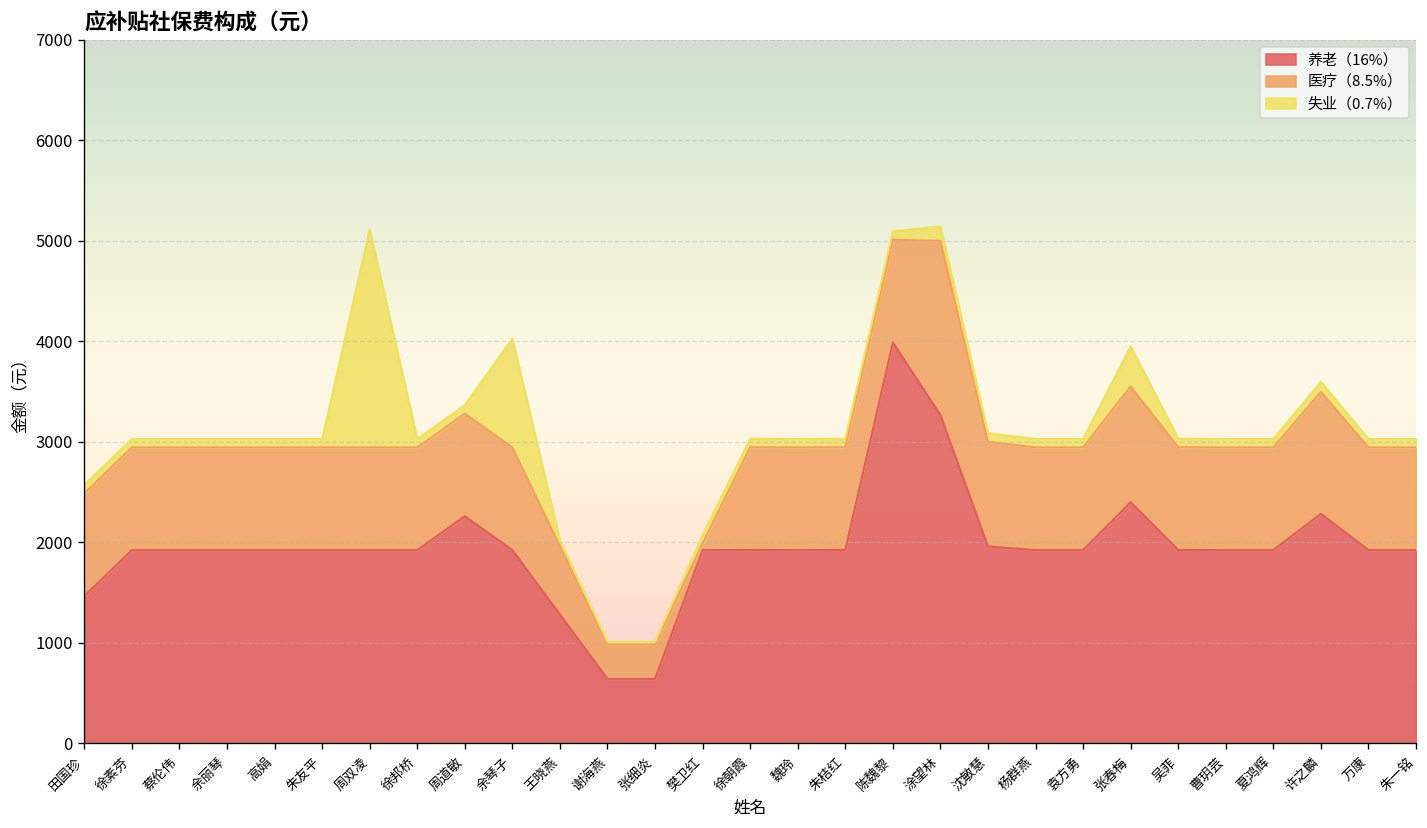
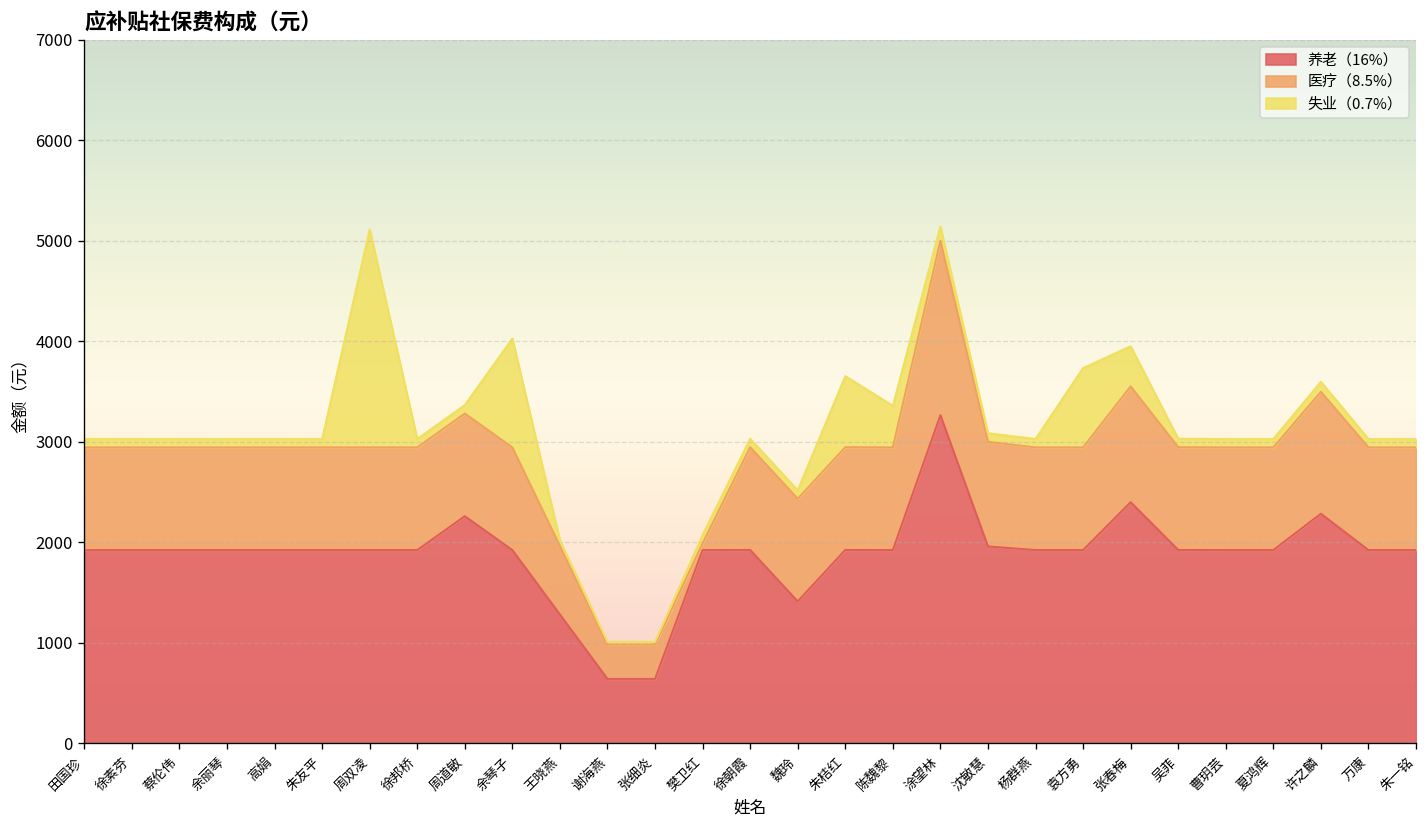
  {
    "养老（16%）": {
-     "田国珍": 1500,
+     "田国珍": 1900,
      "徐素芬": 1900,
      "蔡伦伟": 1900,
      "余丽琴": 1900,
      "高娟": 1900,
      "朱友平": 1900,
      "周双凌": 1900,
      "徐邦桥": 1900,
      "周道敏": 2300,
      "余琴子": 1900,
      "王晓燕": 1300,
      "谢海燕": 600,
      "张细炎": 600,
      "樊卫红": 1900,
      "徐朝霞": 1900,
-     "魏玲": 1900,
+     "魏玲": 1400,
      "朱桔红": 1900,
-     "陈魏黎": 4000,
+     "陈魏黎": 1900,
      "涂望林": 3300,
      "沈敏慧": 2000,
      "杨群燕": 1900,
      "袁方勇": 1900,
      "张春梅": 2400,
      "吴菲": 1900,
      "曹玥芸": 1900,
      "夏鸿辉": 1900,
      "许之麟": 2300,
      "万康": 1900,
      "朱一铭": 1900
    },
    "医疗（8.5%）": {
      "田国珍": 1000,
      "徐素芬": 1000,
      "蔡伦伟": 1000,
      "余丽琴": 1000,
      "高娟": 1000,
      "朱友平": 1000,
      "周双凌": 1000,
      "徐邦桥": 1000,
      "周道敏": 1000,
      "余琴子": 1000,
      "王晓燕": 700,
      "樊卫红": 100,
      "徐朝霞": 1000,
      "魏玲": 1000,
      "朱桔红": 1000,
      "陈魏黎": 1000,
      "涂望林": 1700,
      "沈敏慧": 1000,
      "杨群燕": 1000,
      "袁方勇": 1000,
      "张春梅": 1200,
      "吴菲": 1000,
      "曹玥芸": 1000,
      "夏鸿辉": 1000,
      "许之麟": 1200,
      "万康": 1000,
      "朱一铭": 1000
    },
    "失业（0.7%）": {
      "田国珍": 100,
      "徐素芬": 100,
      "蔡伦伟": 100,
      "余丽琴": 100,
      "高娟": 100,
      "朱友平": 100,
      "周双凌": 2200,
      "徐邦桥": 100,
      "周道敏": 100,
      "余琴子": 1100,
      "王晓燕": 100,
      "樊卫红": 100,
      "徐朝霞": 100,
      "魏玲": 100,
-     "朱桔红": 100,
-     "陈魏黎": 100,
+     "朱桔红": 700,
+     "陈魏黎": 400,
      "涂望林": 100,
      "沈敏慧": 100,
      "杨群燕": 100,
-     "袁方勇": 100,
+     "袁方勇": 800,
      "张春梅": 400,
      "吴菲": 100,
      "曹玥芸": 100,
      "夏鸿辉": 100,
      "许之麟": 100,
      "万康": 100,
      "朱一铭": 100
    }
  }
